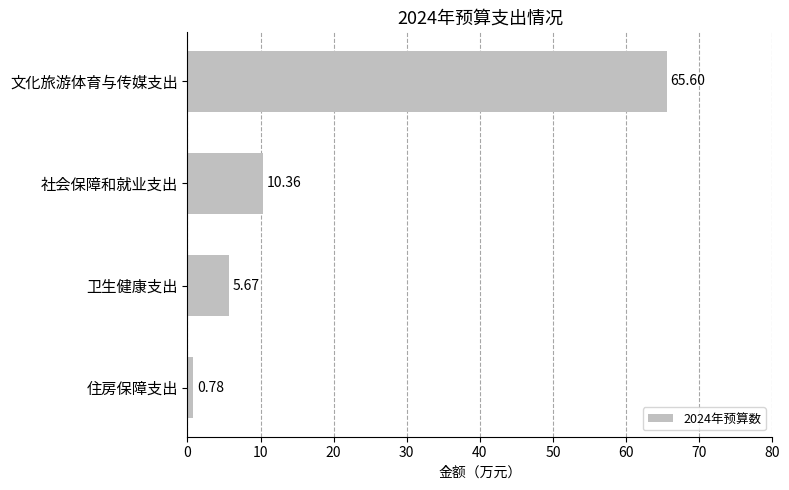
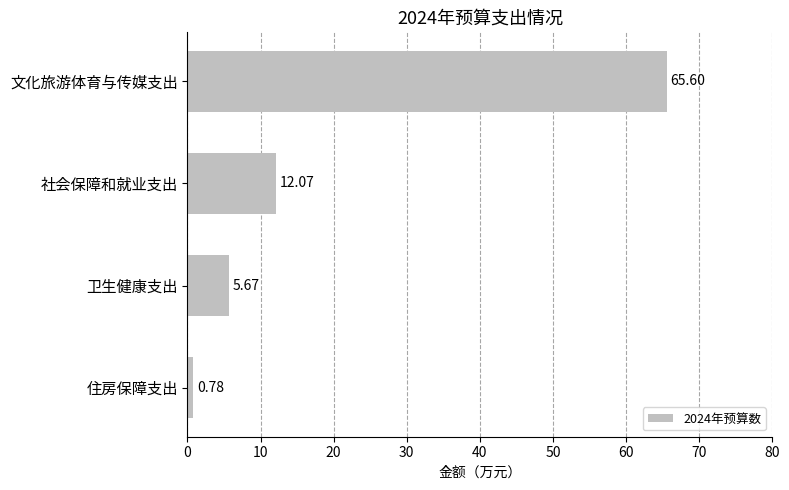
  {
    "文化旅游体育与传媒支出": 65.60,
-   "社会保障和就业支出": 10.36,
+   "社会保障和就业支出": 12.07,
    "卫生健康支出": 5.67,
    "住房保障支出": 0.78
  }
